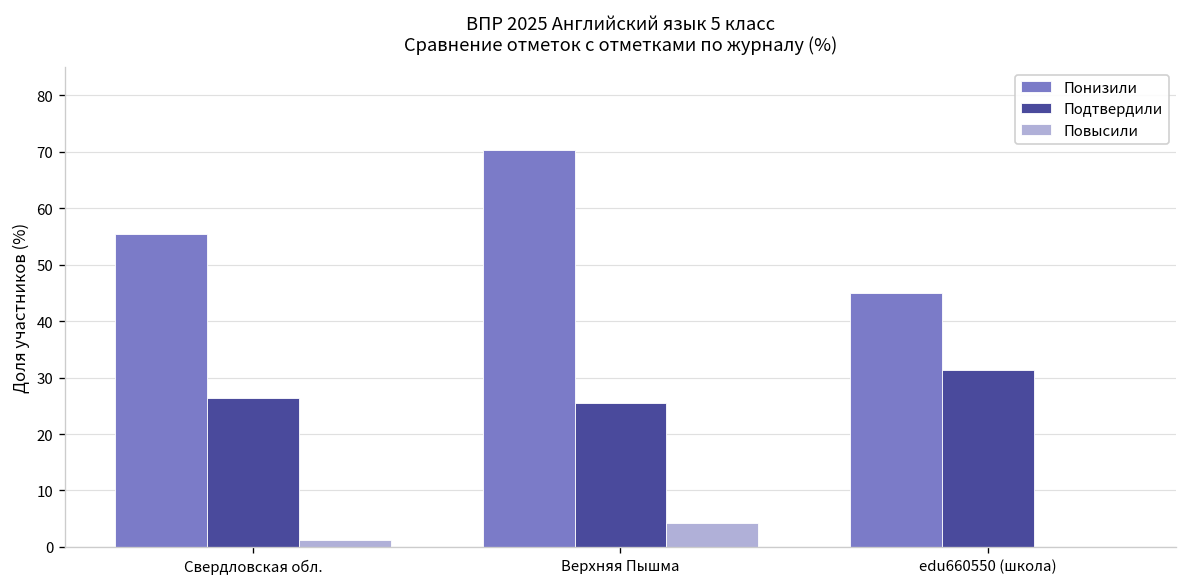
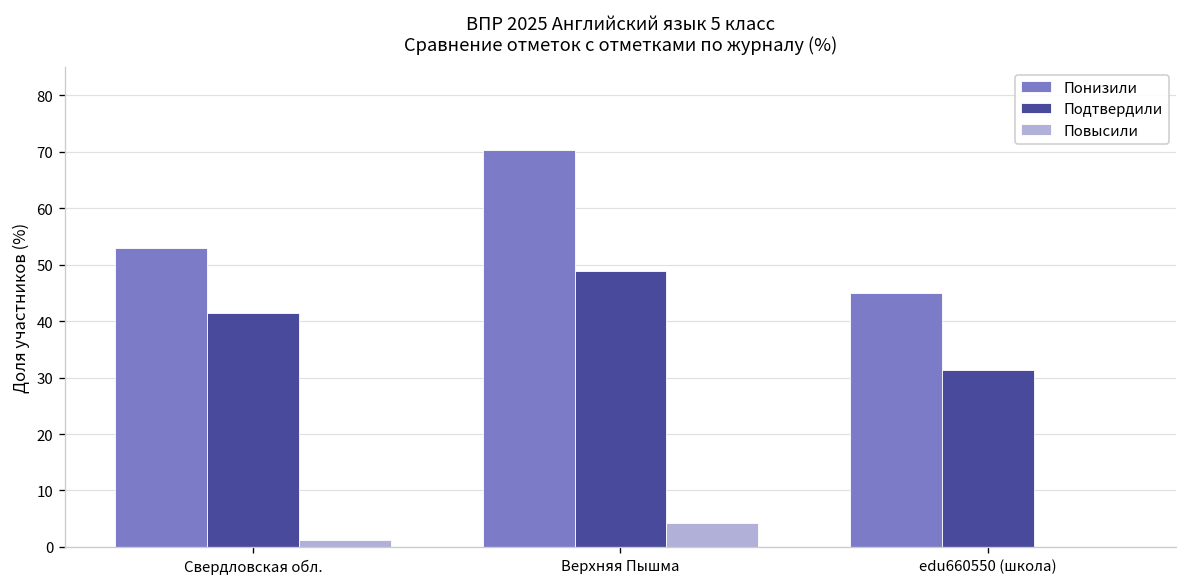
  {
    "Понизили": {
-     "Свердловская обл.": 55,
+     "Свердловская обл.": 53,
      "Верхняя Пышма": 70,
      "edu660550 (школа)": 45
    },
    "Подтвердили": {
-     "Свердловская обл.": 26,
-     "Верхняя Пышма": 25,
+     "Свердловская обл.": 42,
+     "Верхняя Пышма": 49,
      "edu660550 (школа)": 31
    },
    "Повысили": {
      "Свердловская обл.": 1,
      "Верхняя Пышма": 4,
      "edu660550 (школа)": 0
    }
  }
